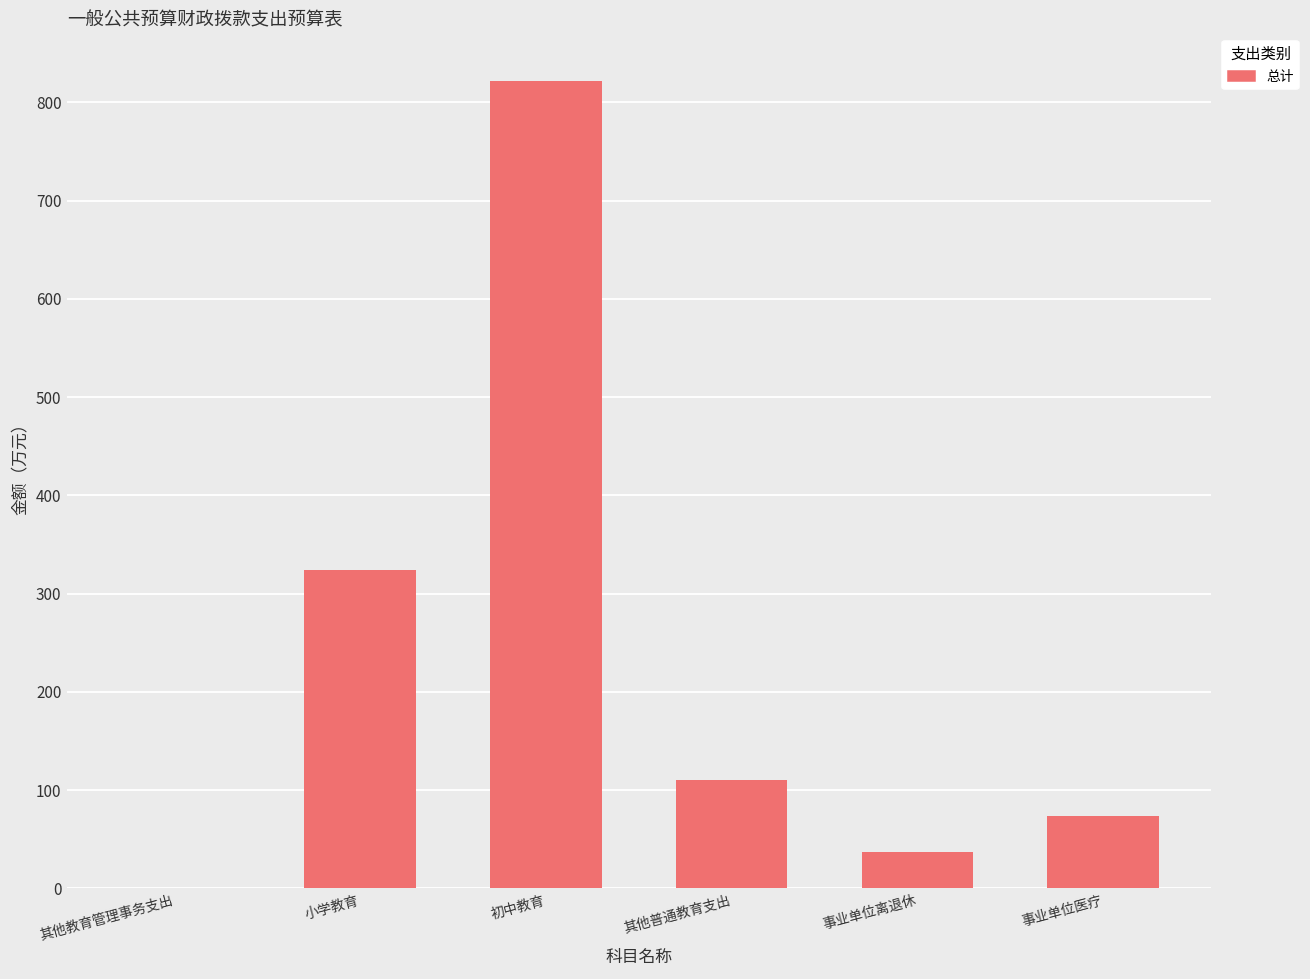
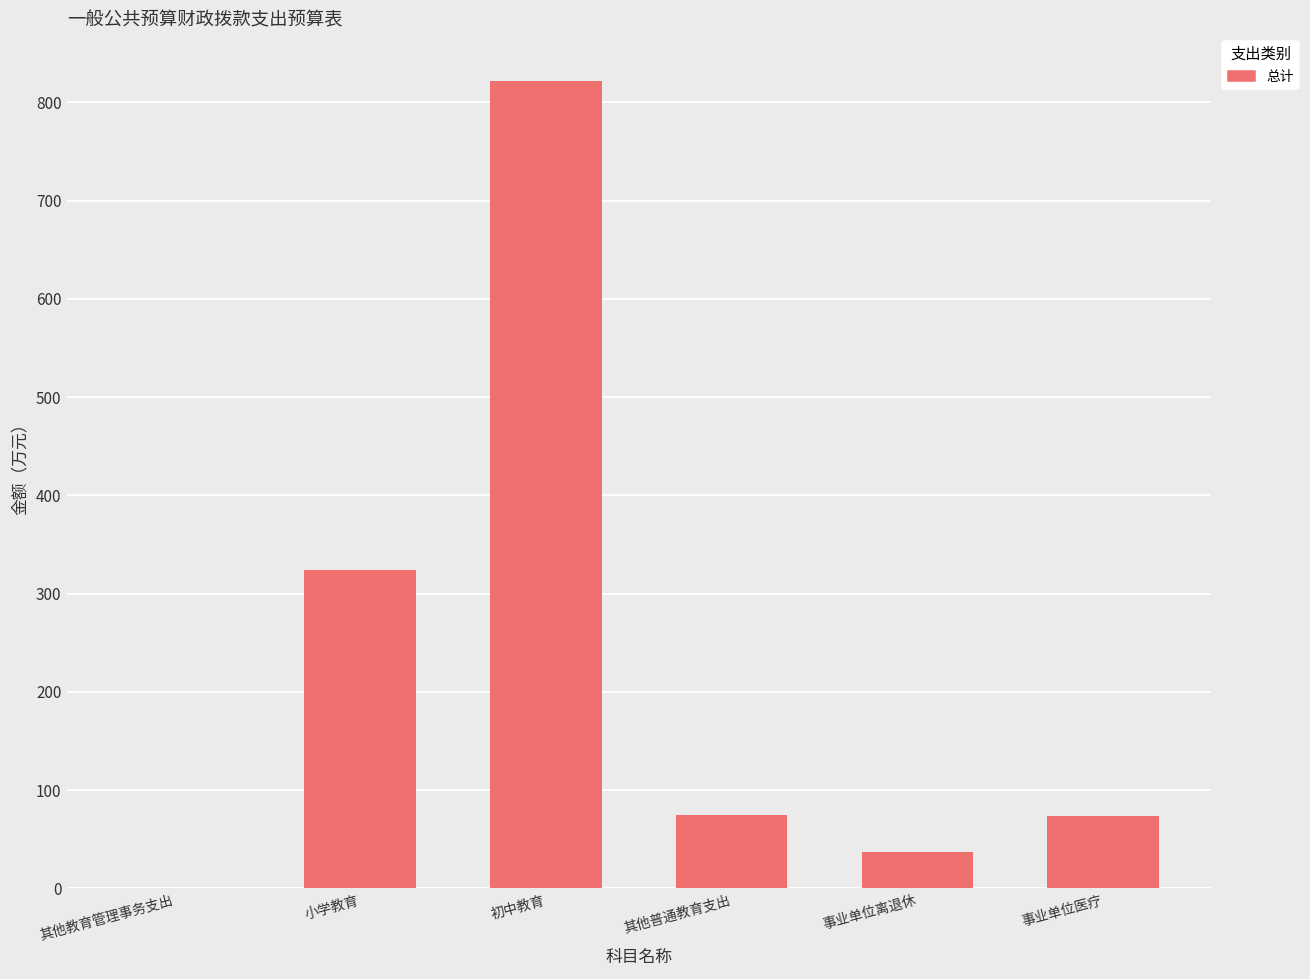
  {
    "小学教育": 320,
    "初中教育": 820,
-   "其他普通教育支出": 110,
+   "其他普通教育支出": 70,
    "事业单位离退休": 40,
    "事业单位医疗": 70
  }
